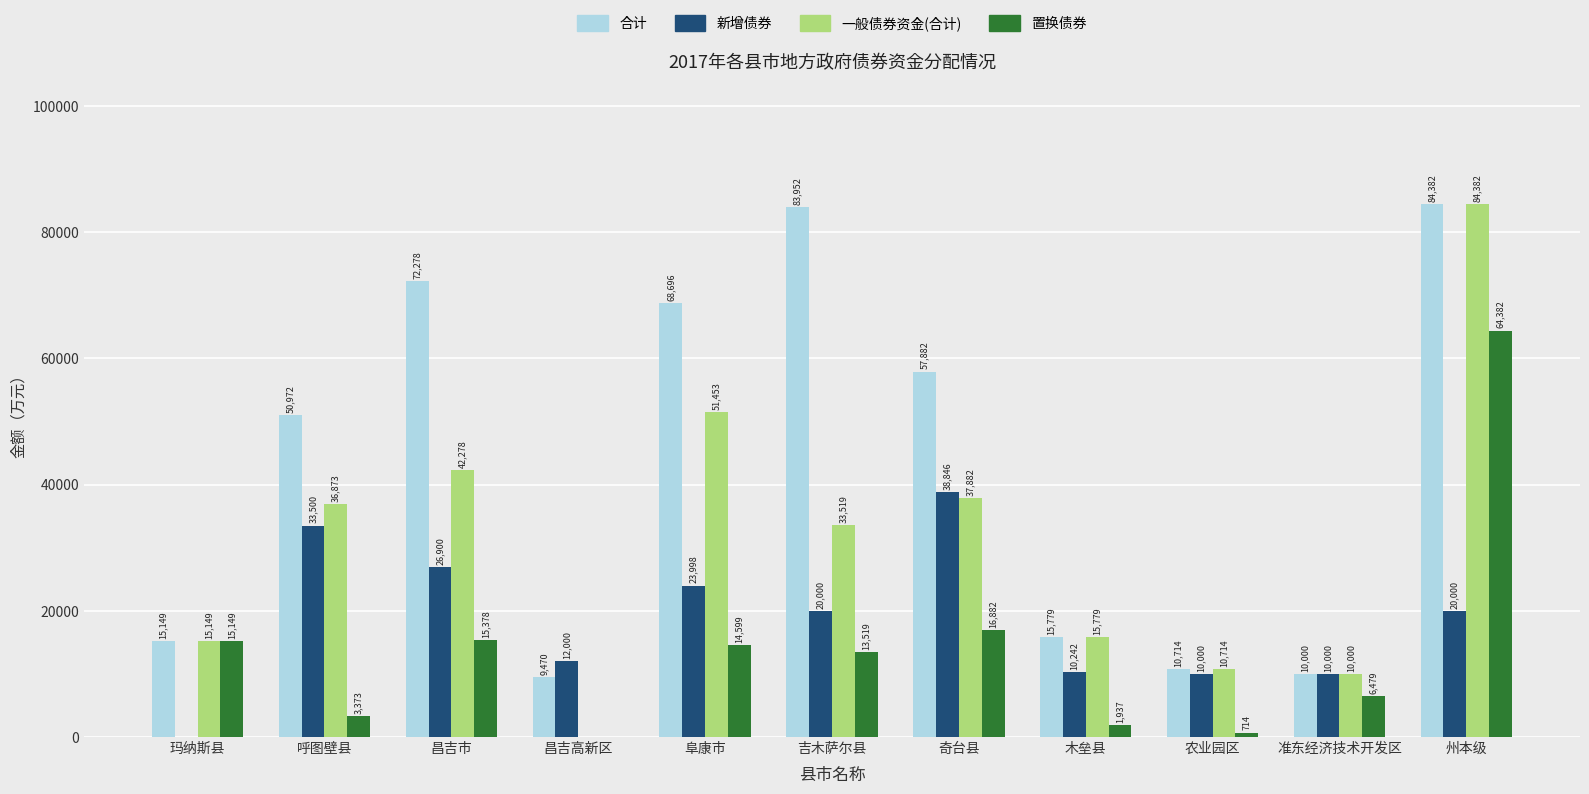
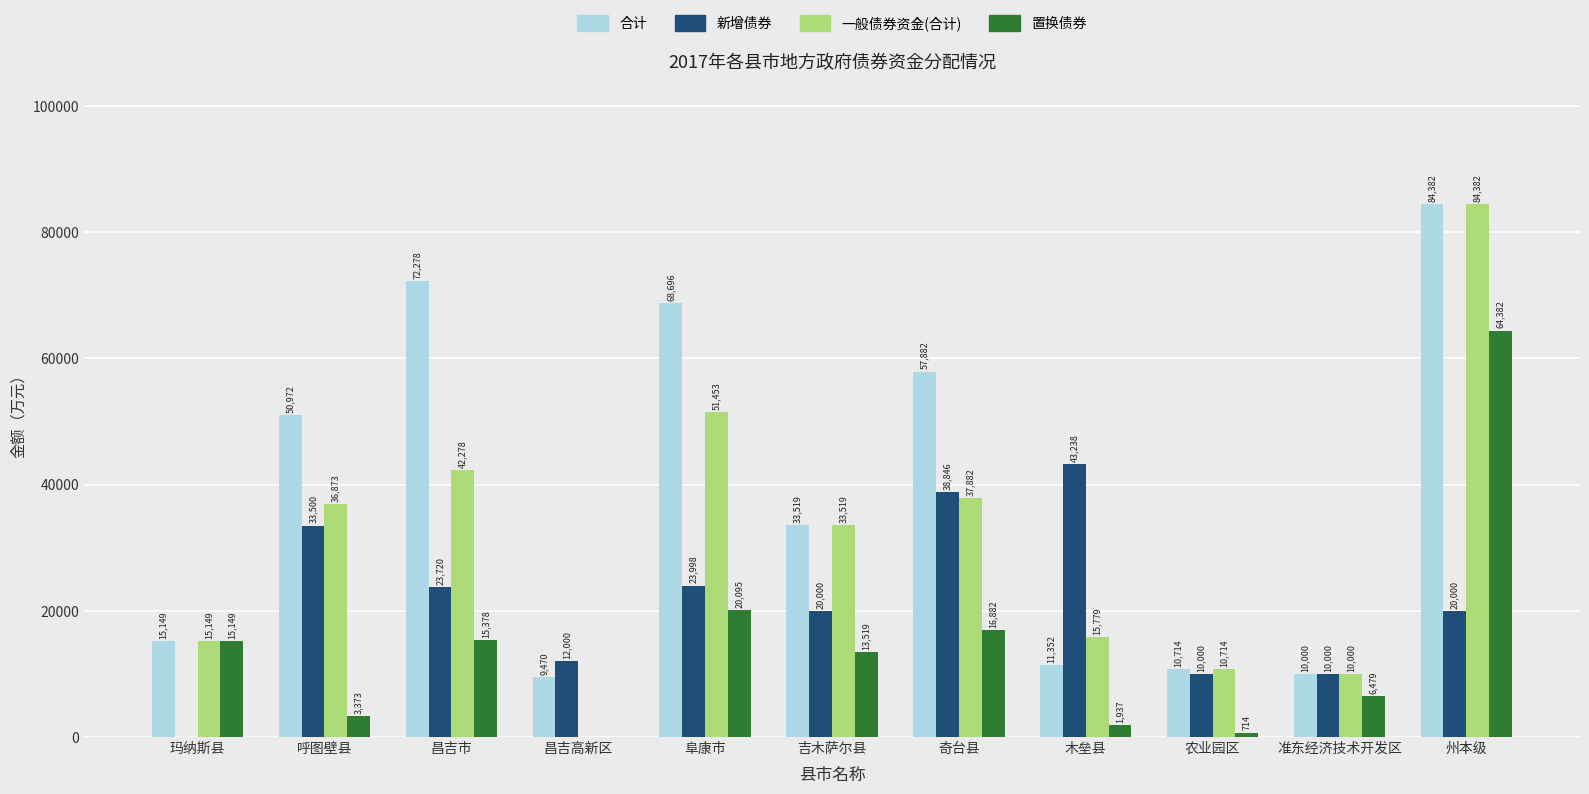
  {
    "合计": {
      "玛纳斯县": "15,149",
      "呼图壁县": "50,972",
      "昌吉市": "72,278",
      "昌吉高新区": "9,470",
      "阜康市": "68,696",
-     "吉木萨尔县": "83,952",
+     "吉木萨尔县": "33,519",
      "奇台县": "57,882",
-     "木垒县": "15,779",
+     "木垒县": "11,352",
      "农业园区": "10,714",
      "准东经济技术开发区": "10,000",
      "州本级": "84,382"
    },
    "新增债券": {
      "呼图壁县": "33,500",
-     "昌吉市": "26,900",
+     "昌吉市": "23,720",
      "昌吉高新区": "12,000",
      "阜康市": "23,998",
      "吉木萨尔县": "20,000",
      "奇台县": "38,846",
-     "木垒县": "10,242",
+     "木垒县": "43,238",
      "农业园区": "10,000",
      "准东经济技术开发区": "10,000",
      "州本级": "20,000"
    },
    "一般债券资金(合计)": {
      "玛纳斯县": "15,149",
      "呼图壁县": "36,873",
      "昌吉市": "42,278",
      "阜康市": "51,453",
      "吉木萨尔县": "33,519",
      "奇台县": "37,882",
      "木垒县": "15,779",
      "农业园区": "10,714",
      "准东经济技术开发区": "10,000",
      "州本级": "84,382"
    },
    "置换债券": {
      "玛纳斯县": "15,149",
      "呼图壁县": "3,373",
      "昌吉市": "15,378",
-     "阜康市": "14,599",
+     "阜康市": "20,095",
      "吉木萨尔县": "13,519",
      "奇台县": "16,882",
      "木垒县": "1,937",
      "农业园区": "714",
      "准东经济技术开发区": "6,479",
      "州本级": "64,382"
    }
  }
